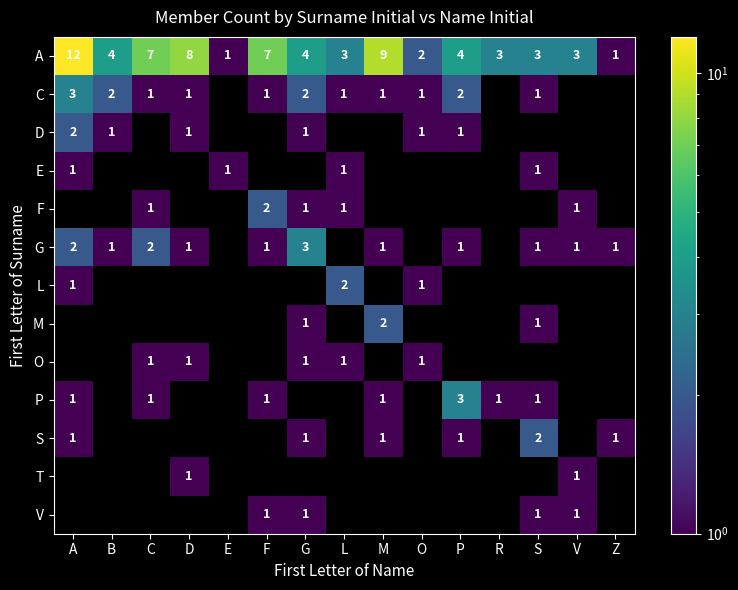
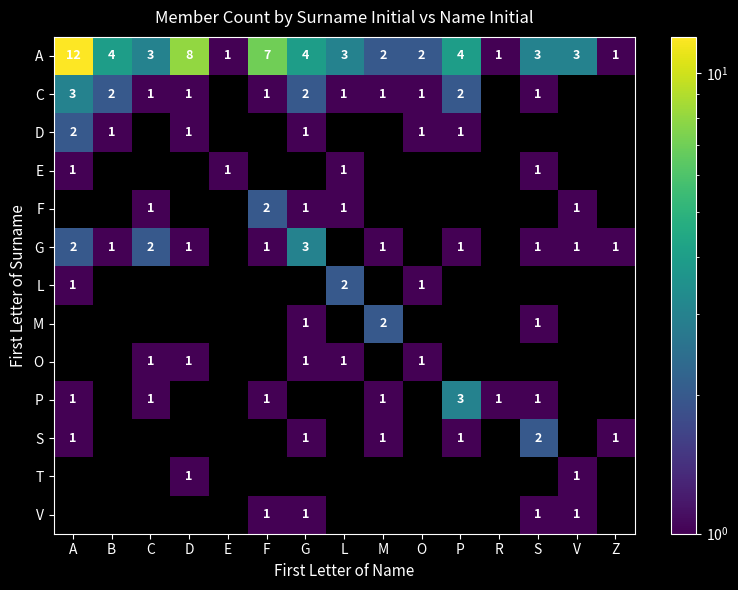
  {
    "A": {
      "A": 12,
      "B": 4,
-     "C": 7,
+     "C": 3,
      "D": 8,
      "E": 1,
      "F": 7,
      "G": 4,
      "L": 3,
-     "M": 9,
+     "M": 2,
      "O": 2,
      "P": 4,
-     "R": 3,
+     "R": 1,
      "S": 3,
      "V": 3,
      "Z": 1
    },
    "C": {
      "A": 3,
      "B": 2,
      "C": 1,
      "D": 1,
      "F": 1,
      "G": 2,
      "L": 1,
      "M": 1,
      "O": 1,
      "P": 2,
      "S": 1
    },
    "D": {
      "A": 2,
      "B": 1,
      "D": 1,
      "G": 1,
      "O": 1,
      "P": 1
    },
    "E": {
      "A": 1,
      "E": 1,
      "L": 1,
      "S": 1
    },
    "F": {
      "C": 1,
      "F": 2,
      "G": 1,
      "L": 1,
      "V": 1
    },
    "G": {
      "A": 2,
      "B": 1,
      "C": 2,
      "D": 1,
      "F": 1,
      "G": 3,
      "M": 1,
      "P": 1,
      "S": 1,
      "V": 1,
      "Z": 1
    },
    "L": {
      "A": 1,
      "L": 2,
      "O": 1
    },
    "M": {
      "G": 1,
      "M": 2,
      "S": 1
    },
    "O": {
      "C": 1,
      "D": 1,
      "G": 1,
      "L": 1,
      "O": 1
    },
    "P": {
      "A": 1,
      "C": 1,
      "F": 1,
      "M": 1,
      "P": 3,
      "R": 1,
      "S": 1
    },
    "S": {
      "A": 1,
      "G": 1,
      "M": 1,
      "P": 1,
      "S": 2,
      "Z": 1
    },
    "T": {
      "D": 1,
      "V": 1
    },
    "V": {
      "F": 1,
      "G": 1,
      "S": 1,
      "V": 1
    }
  }
